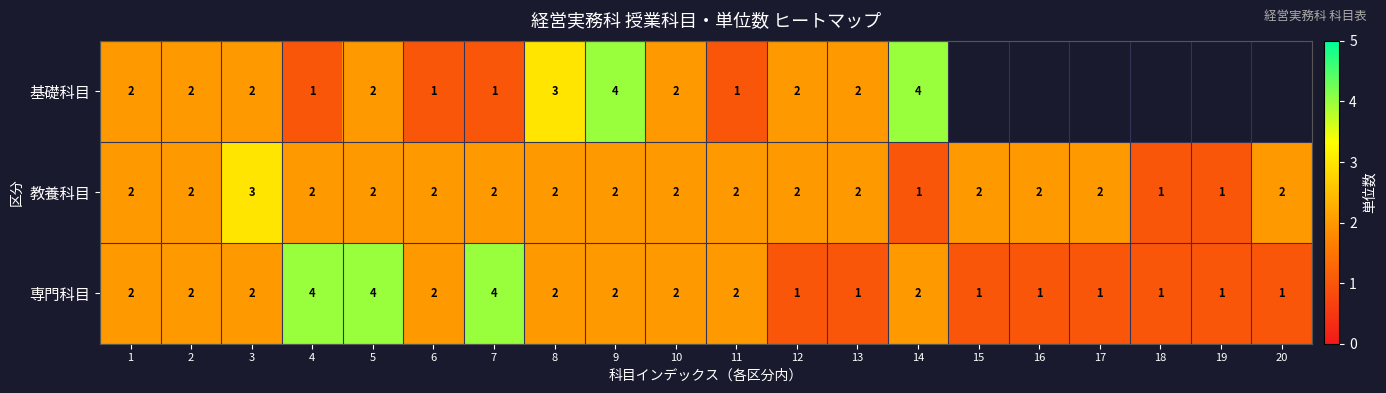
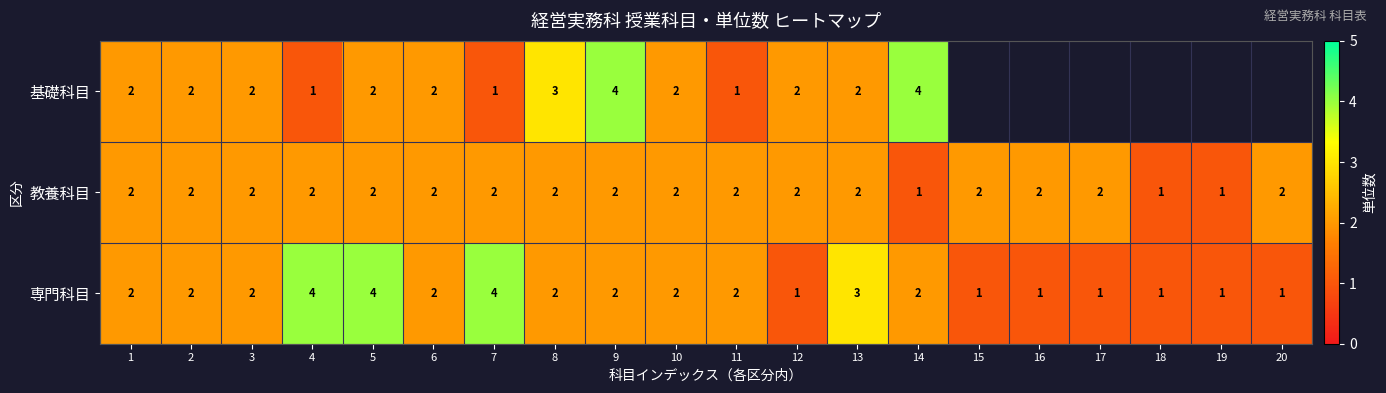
  {
    "基礎科目": {
      "1": 2,
      "2": 2,
      "3": 2,
      "4": 1,
      "5": 2,
-     "6": 1,
+     "6": 2,
      "7": 1,
      "8": 3,
      "9": 4,
      "10": 2,
      "11": 1,
      "12": 2,
      "13": 2,
      "14": 4
    },
    "教養科目": {
      "1": 2,
      "2": 2,
-     "3": 3,
+     "3": 2,
      "4": 2,
      "5": 2,
      "6": 2,
      "7": 2,
      "8": 2,
      "9": 2,
      "10": 2,
      "11": 2,
      "12": 2,
      "13": 2,
      "14": 1,
      "15": 2,
      "16": 2,
      "17": 2,
      "18": 1,
      "19": 1,
      "20": 2
    },
    "専門科目": {
      "1": 2,
      "2": 2,
      "3": 2,
      "4": 4,
      "5": 4,
      "6": 2,
      "7": 4,
      "8": 2,
      "9": 2,
      "10": 2,
      "11": 2,
      "12": 1,
-     "13": 1,
+     "13": 3,
      "14": 2,
      "15": 1,
      "16": 1,
      "17": 1,
      "18": 1,
      "19": 1,
      "20": 1
    }
  }
